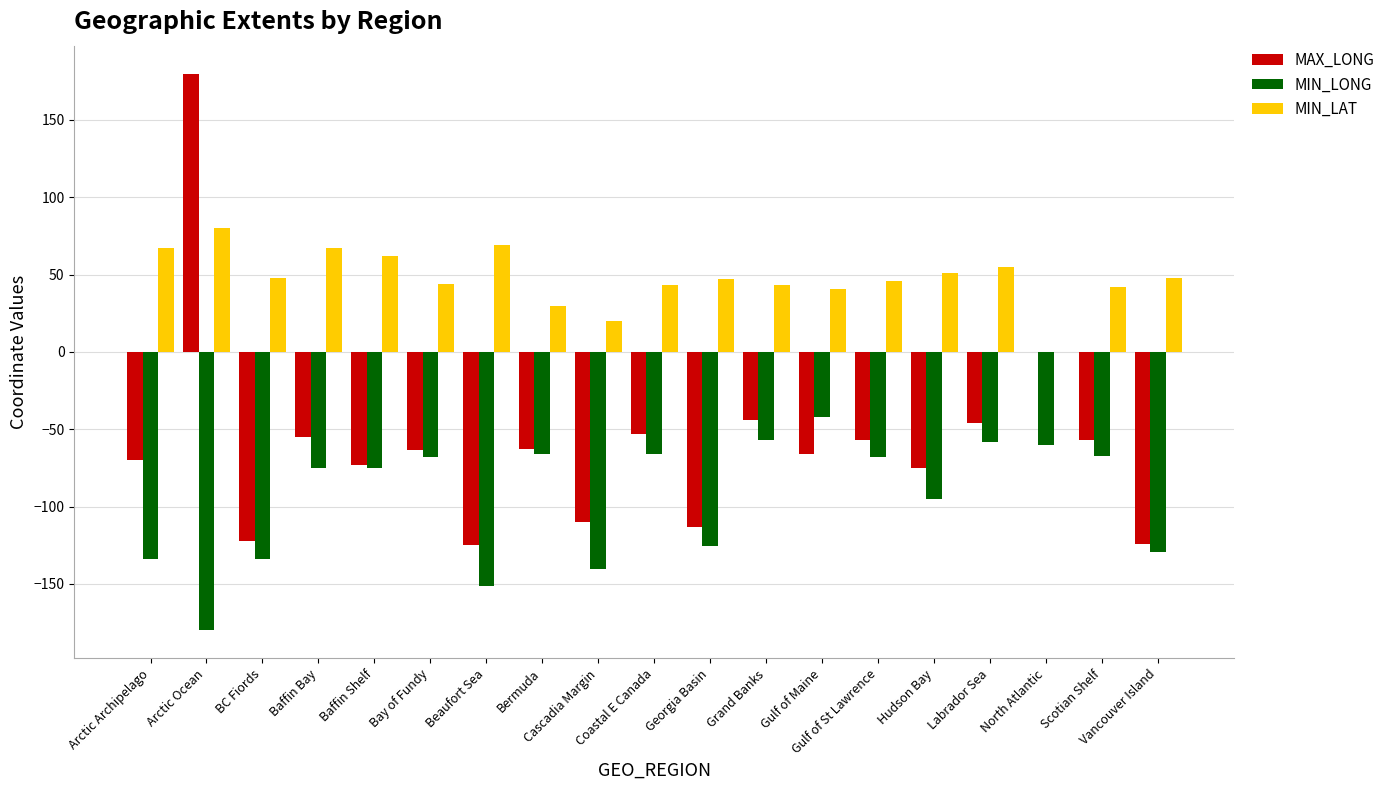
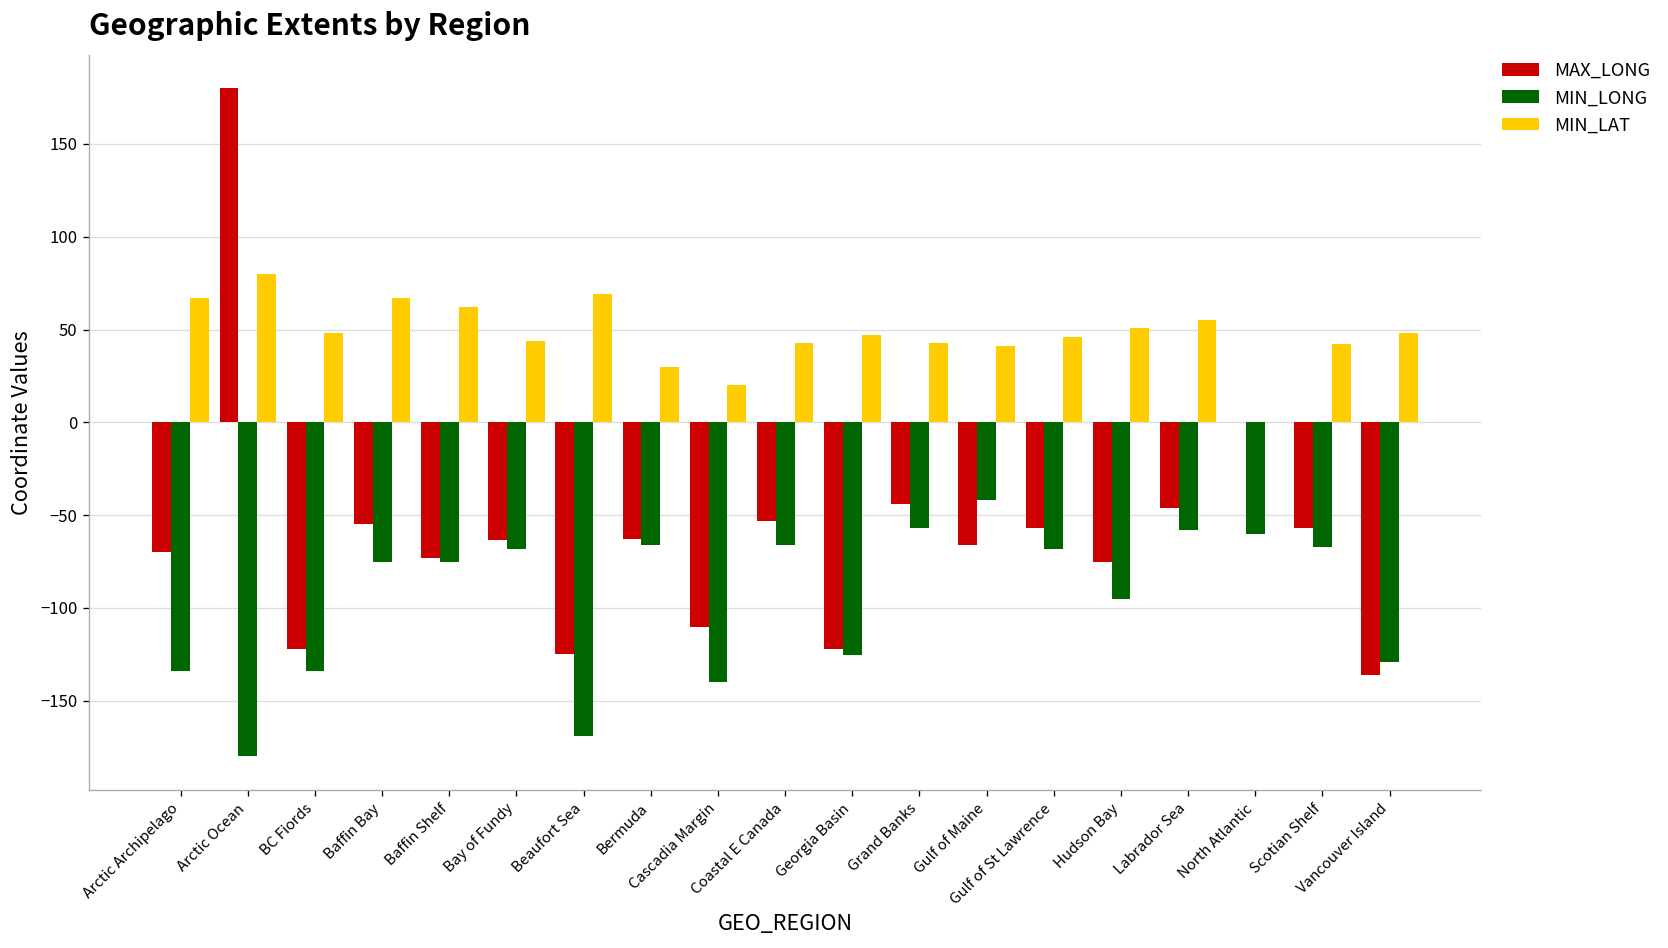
  {
    "MAX_LONG": {
      "Arctic Archipelago": -70,
      "Arctic Ocean": 180,
      "BC Fiords": -122,
      "Baffin Bay": -55,
      "Baffin Shelf": -73,
      "Bay of Fundy": -64,
      "Beaufort Sea": -125,
      "Bermuda": -63,
      "Cascadia Margin": -110,
      "Coastal E Canada": -53,
-     "Georgia Basin": -113,
+     "Georgia Basin": -122,
      "Grand Banks": -44,
      "Gulf of Maine": -66,
      "Gulf of St Lawrence": -57,
      "Hudson Bay": -75,
      "Labrador Sea": -46,
      "North Atlantic": 0,
      "Scotian Shelf": -57,
-     "Vancouver Island": -124
+     "Vancouver Island": -136
    },
    "MIN_LONG": {
      "Arctic Archipelago": -134,
      "Arctic Ocean": -180,
      "BC Fiords": -134,
      "Baffin Bay": -75,
      "Baffin Shelf": -75,
      "Bay of Fundy": -68,
-     "Beaufort Sea": -151,
+     "Beaufort Sea": -169,
      "Bermuda": -66,
      "Cascadia Margin": -140,
      "Coastal E Canada": -66,
      "Georgia Basin": -125,
      "Grand Banks": -57,
      "Gulf of Maine": -42,
      "Gulf of St Lawrence": -68,
      "Hudson Bay": -95,
      "Labrador Sea": -58,
      "North Atlantic": -60,
      "Scotian Shelf": -67,
      "Vancouver Island": -129
    },
    "MIN_LAT": {
      "Arctic Archipelago": 67,
      "Arctic Ocean": 80,
      "BC Fiords": 48,
      "Baffin Bay": 67,
      "Baffin Shelf": 62,
      "Bay of Fundy": 44,
      "Beaufort Sea": 69,
      "Bermuda": 30,
      "Cascadia Margin": 20,
      "Coastal E Canada": 43,
      "Georgia Basin": 47,
      "Grand Banks": 43,
      "Gulf of Maine": 41,
      "Gulf of St Lawrence": 46,
      "Hudson Bay": 51,
      "Labrador Sea": 55,
      "North Atlantic": 0,
      "Scotian Shelf": 42,
      "Vancouver Island": 48
    }
  }
